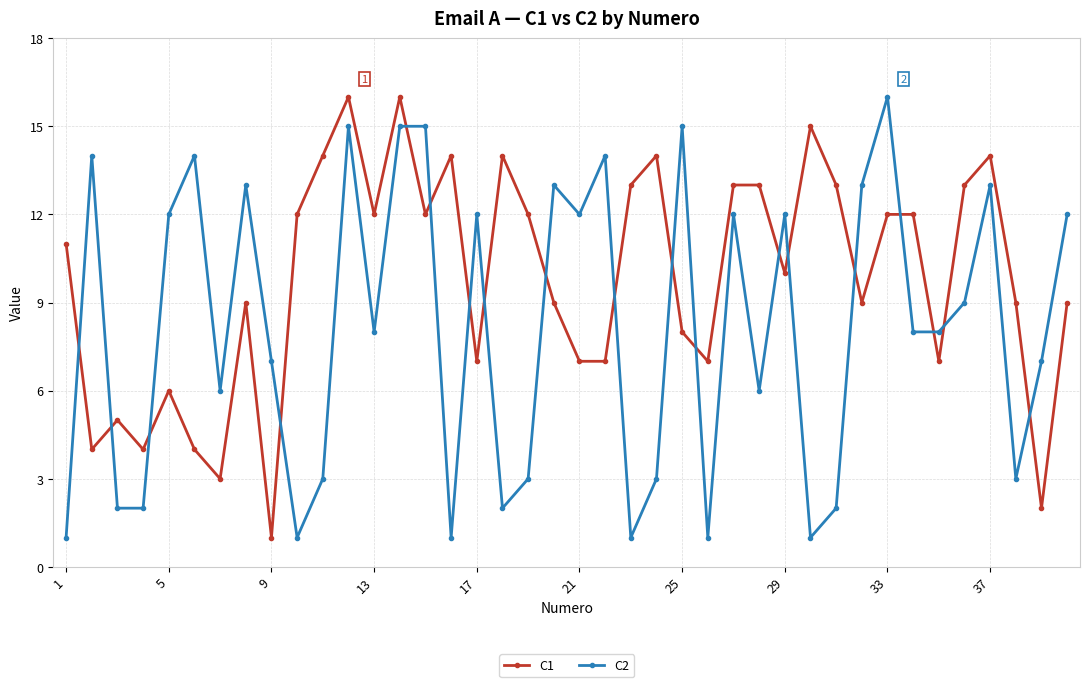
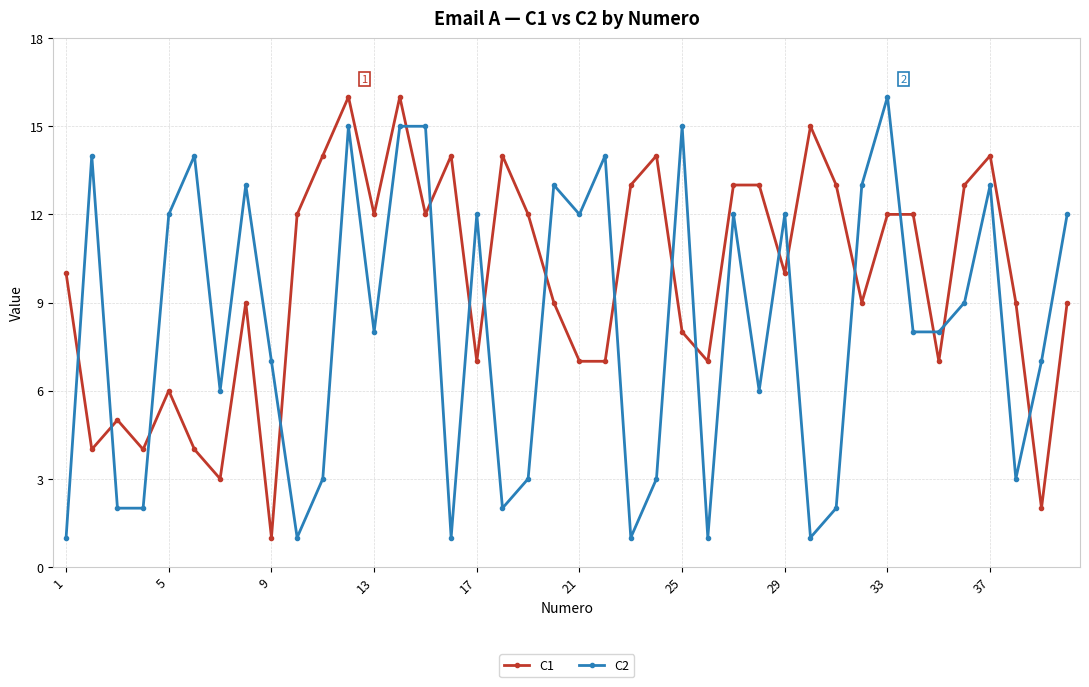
  {
    "C1": {
-     "1": 11,
+     "1": 10,
      "5": 6,
      "9": 1,
      "13": 12,
      "17": 7,
      "21": 7,
      "25": 8,
      "29": 10,
      "33": 12,
      "37": 14
    },
    "C2": {
      "1": 1,
      "5": 12,
      "9": 7,
      "13": 8,
      "17": 12,
      "21": 12,
      "25": 15,
      "29": 12,
      "37": 13
    }
  }
